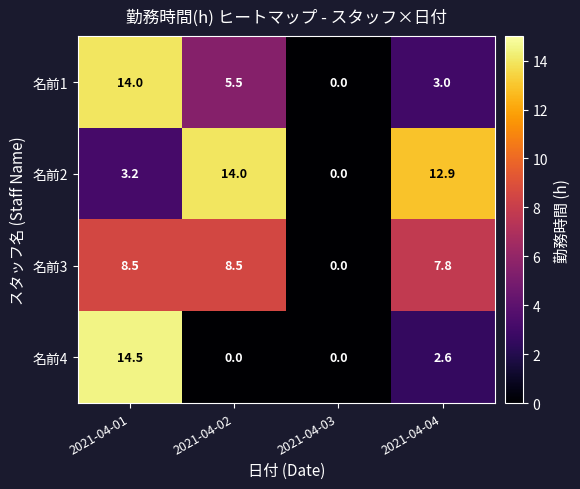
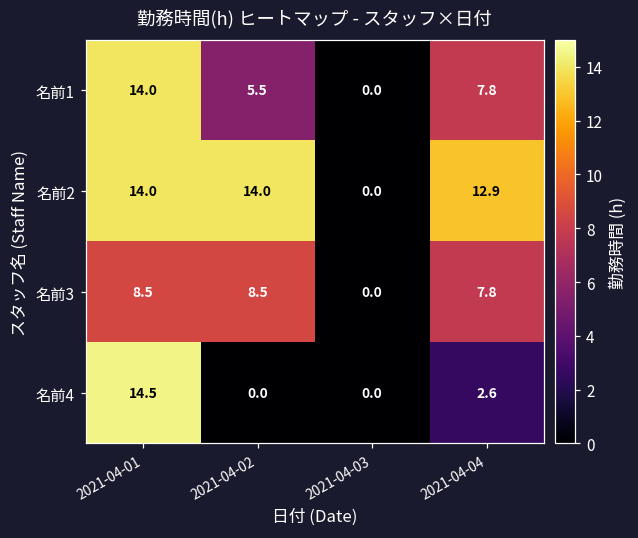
  {
    "名前1": {
      "2021-04-01": 14.0,
      "2021-04-02": 5.5,
      "2021-04-03": 0.0,
-     "2021-04-04": 3.0
+     "2021-04-04": 7.8
    },
    "名前2": {
-     "2021-04-01": 3.2,
+     "2021-04-01": 14.0,
      "2021-04-02": 14.0,
      "2021-04-03": 0.0,
      "2021-04-04": 12.9
    },
    "名前3": {
      "2021-04-01": 8.5,
      "2021-04-02": 8.5,
      "2021-04-03": 0.0,
      "2021-04-04": 7.8
    },
    "名前4": {
      "2021-04-01": 14.5,
      "2021-04-02": 0.0,
      "2021-04-03": 0.0,
      "2021-04-04": 2.6
    }
  }
